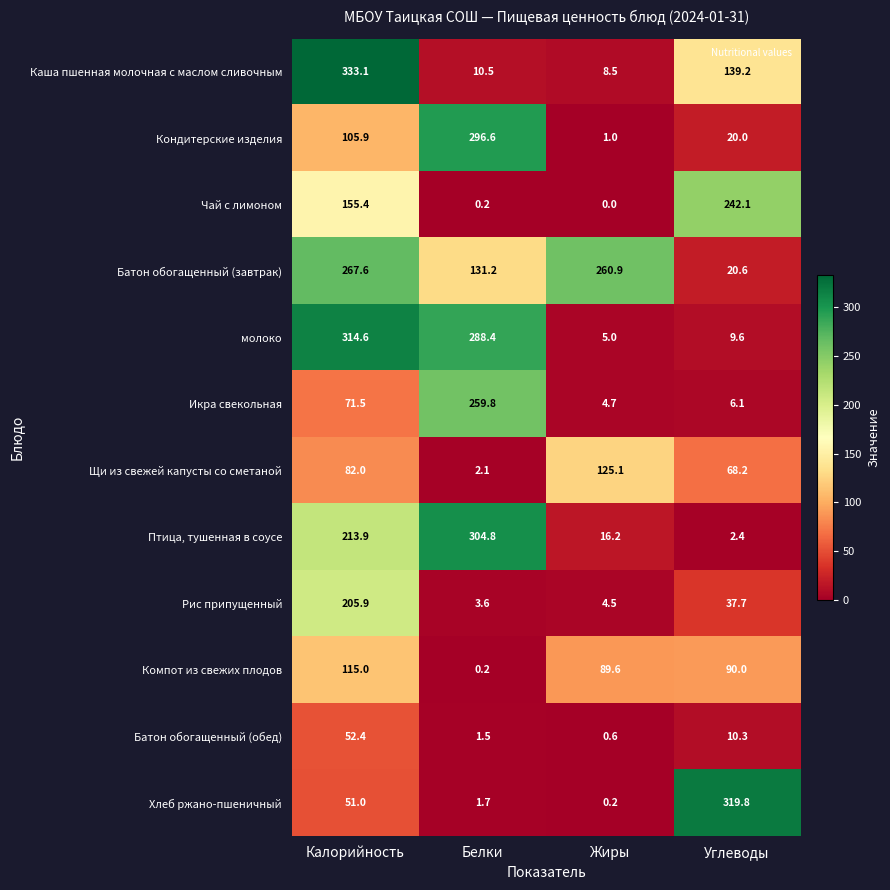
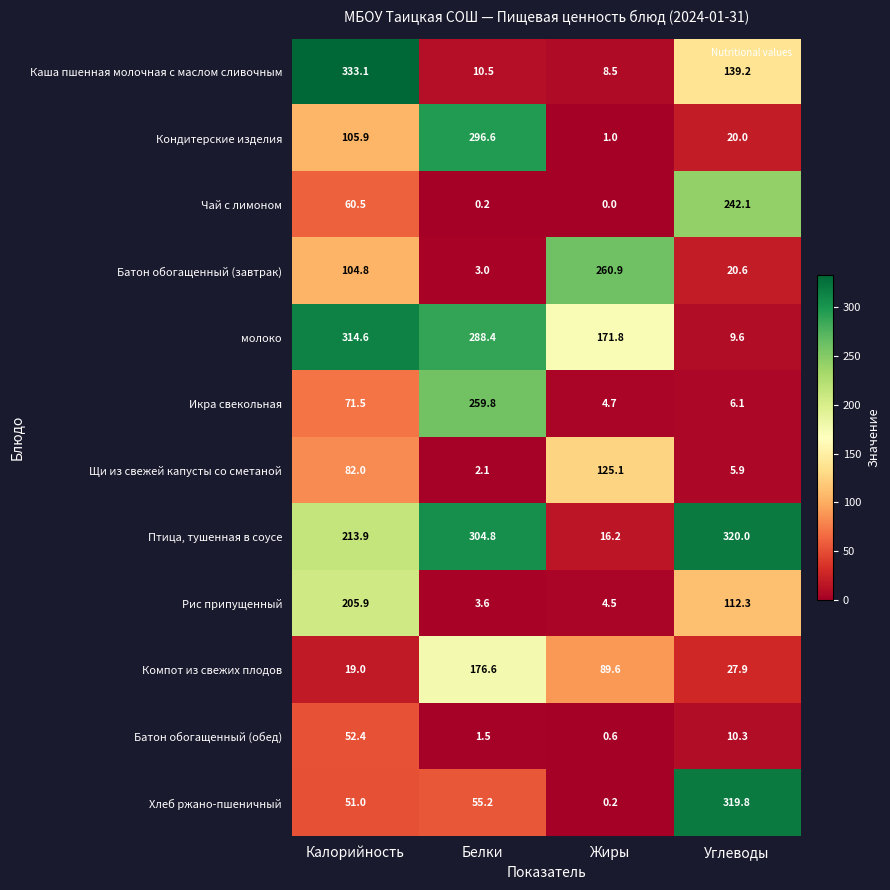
  {
    "Каша пшенная молочная с маслом сливочным": {
      "Калорийность": 333.1,
      "Белки": 10.5,
      "Жиры": 8.5,
      "Углеводы": 139.2
    },
    "Кондитерские изделия": {
      "Калорийность": 105.9,
      "Белки": 296.6,
      "Жиры": 1.0,
      "Углеводы": 20.0
    },
    "Чай с лимоном": {
-     "Калорийность": 155.4,
+     "Калорийность": 60.5,
      "Белки": 0.2,
      "Жиры": 0.0,
      "Углеводы": 242.1
    },
    "Батон обогащенный (завтрак)": {
-     "Калорийность": 267.6,
-     "Белки": 131.2,
+     "Калорийность": 104.8,
+     "Белки": 3.0,
      "Жиры": 260.9,
      "Углеводы": 20.6
    },
    "молоко": {
      "Калорийность": 314.6,
      "Белки": 288.4,
-     "Жиры": 5.0,
+     "Жиры": 171.8,
      "Углеводы": 9.6
    },
    "Икра свекольная": {
      "Калорийность": 71.5,
      "Белки": 259.8,
      "Жиры": 4.7,
      "Углеводы": 6.1
    },
    "Щи из свежей капусты со сметаной": {
      "Калорийность": 82.0,
      "Белки": 2.1,
      "Жиры": 125.1,
-     "Углеводы": 68.2
+     "Углеводы": 5.9
    },
    "Птица, тушенная в соусе": {
      "Калорийность": 213.9,
      "Белки": 304.8,
      "Жиры": 16.2,
-     "Углеводы": 2.4
+     "Углеводы": 320.0
    },
    "Рис припущенный": {
      "Калорийность": 205.9,
      "Белки": 3.6,
      "Жиры": 4.5,
-     "Углеводы": 37.7
+     "Углеводы": 112.3
    },
    "Компот из свежих плодов": {
-     "Калорийность": 115.0,
-     "Белки": 0.2,
+     "Калорийность": 19.0,
+     "Белки": 176.6,
      "Жиры": 89.6,
-     "Углеводы": 90.0
+     "Углеводы": 27.9
    },
    "Батон обогащенный (обед)": {
      "Калорийность": 52.4,
      "Белки": 1.5,
      "Жиры": 0.6,
      "Углеводы": 10.3
    },
    "Хлеб ржано-пшеничный": {
      "Калорийность": 51.0,
-     "Белки": 1.7,
+     "Белки": 55.2,
      "Жиры": 0.2,
      "Углеводы": 319.8
    }
  }
